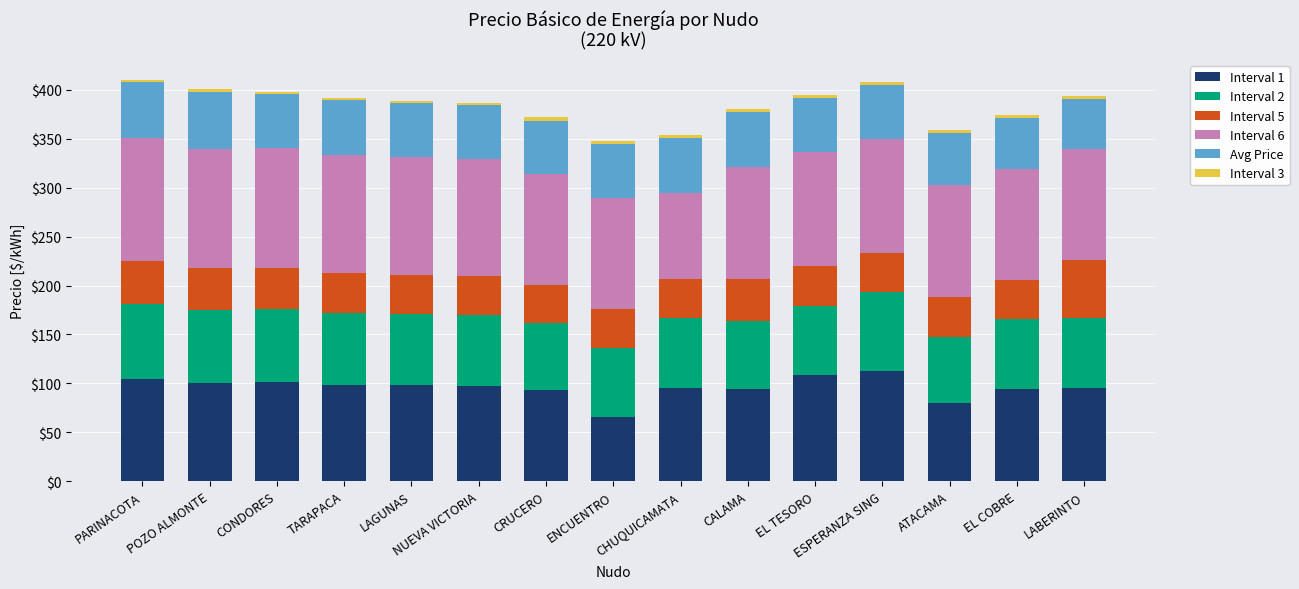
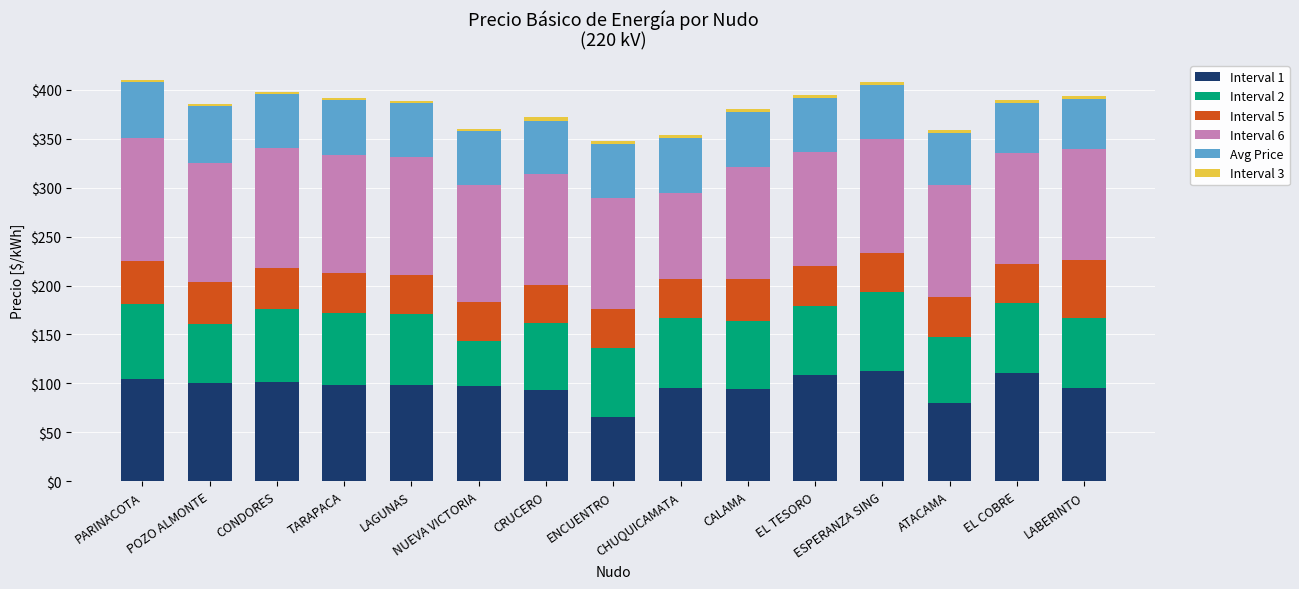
  {
    "Interval 1": {
      "PARINACOTA": "$100",
      "POZO ALMONTE": "$100",
      "CONDORES": "$100",
      "TARAPACA": "$100",
      "LAGUNAS": "$100",
      "NUEVA VICTORIA": "$100",
      "CRUCERO": "$90",
      "ENCUENTRO": "$70",
      "CHUQUICAMATA": "$100",
      "CALAMA": "$90",
      "EL TESORO": "$110",
      "ESPERANZA SING": "$110",
      "ATACAMA": "$80",
-     "EL COBRE": "$90",
+     "EL COBRE": "$110",
      "LABERINTO": "$100"
    },
    "Interval 2": {
      "PARINACOTA": "$80",
-     "POZO ALMONTE": "$70",
+     "POZO ALMONTE": "$60",
      "CONDORES": "$70",
      "TARAPACA": "$70",
      "LAGUNAS": "$70",
-     "NUEVA VICTORIA": "$70",
+     "NUEVA VICTORIA": "$50",
      "CRUCERO": "$70",
      "ENCUENTRO": "$70",
      "CHUQUICAMATA": "$70",
      "CALAMA": "$70",
      "EL TESORO": "$70",
      "ESPERANZA SING": "$80",
      "ATACAMA": "$70",
      "EL COBRE": "$70",
      "LABERINTO": "$70"
    },
    "Interval 5": {
      "PARINACOTA": "$40",
      "POZO ALMONTE": "$40",
      "CONDORES": "$40",
      "TARAPACA": "$40",
      "LAGUNAS": "$40",
      "NUEVA VICTORIA": "$40",
      "CRUCERO": "$40",
      "ENCUENTRO": "$40",
      "CHUQUICAMATA": "$40",
      "CALAMA": "$40",
      "EL TESORO": "$40",
      "ESPERANZA SING": "$40",
      "ATACAMA": "$40",
      "EL COBRE": "$40",
      "LABERINTO": "$60"
    },
    "Interval 6": {
      "PARINACOTA": "$130",
      "POZO ALMONTE": "$120",
      "CONDORES": "$120",
      "TARAPACA": "$120",
      "LAGUNAS": "$120",
      "NUEVA VICTORIA": "$120",
      "CRUCERO": "$110",
      "ENCUENTRO": "$110",
      "CHUQUICAMATA": "$90",
      "CALAMA": "$120",
      "EL TESORO": "$120",
      "ESPERANZA SING": "$120",
      "ATACAMA": "$110",
      "EL COBRE": "$110",
      "LABERINTO": "$110"
    },
    "Avg Price": {
      "PARINACOTA": "$60",
      "POZO ALMONTE": "$60",
      "CONDORES": "$50",
      "TARAPACA": "$60",
      "LAGUNAS": "$60",
      "NUEVA VICTORIA": "$50",
      "CRUCERO": "$50",
      "ENCUENTRO": "$50",
      "CHUQUICAMATA": "$60",
      "CALAMA": "$60",
      "EL TESORO": "$60",
      "ESPERANZA SING": "$60",
      "ATACAMA": "$50",
      "EL COBRE": "$50",
      "LABERINTO": "$50"
    },
    "Interval 3": {
      "POZO ALMONTE": "$0",
      "CONDORES": "$0",
      "TARAPACA": "$0",
      "LAGUNAS": "$0",
      "NUEVA VICTORIA": "$0",
      "CRUCERO": "$0",
      "ENCUENTRO": "$0",
      "CHUQUICAMATA": "$0",
      "CALAMA": "$0",
      "EL TESORO": "$0",
      "ESPERANZA SING": "$0",
      "ATACAMA": "$0",
      "EL COBRE": "$0",
      "LABERINTO": "$0"
    }
  }
